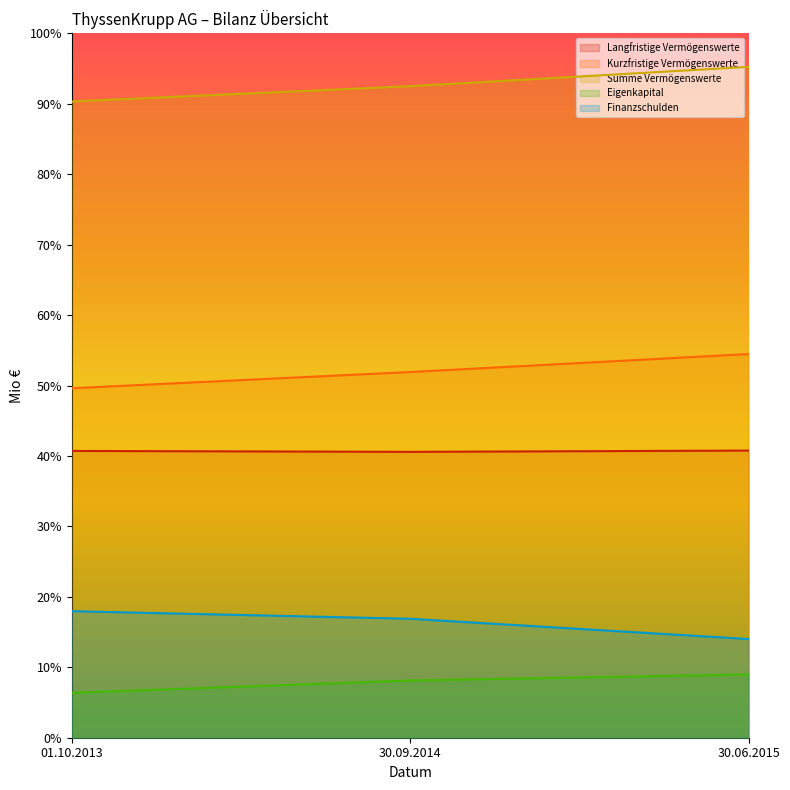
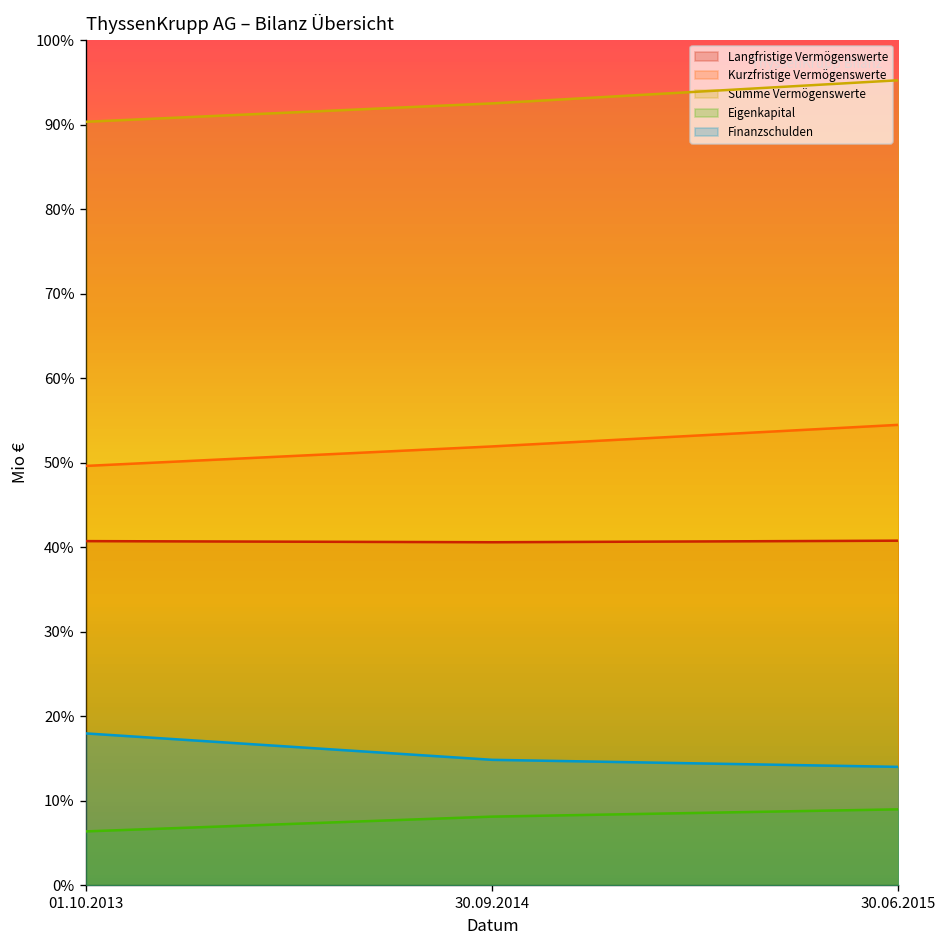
  {
    "Finanzschulden": {
      "01.10.2013": "18%",
-     "30.09.2014": "17%",
+     "30.09.2014": "15%",
      "30.06.2015": "14%"
    }
  }
